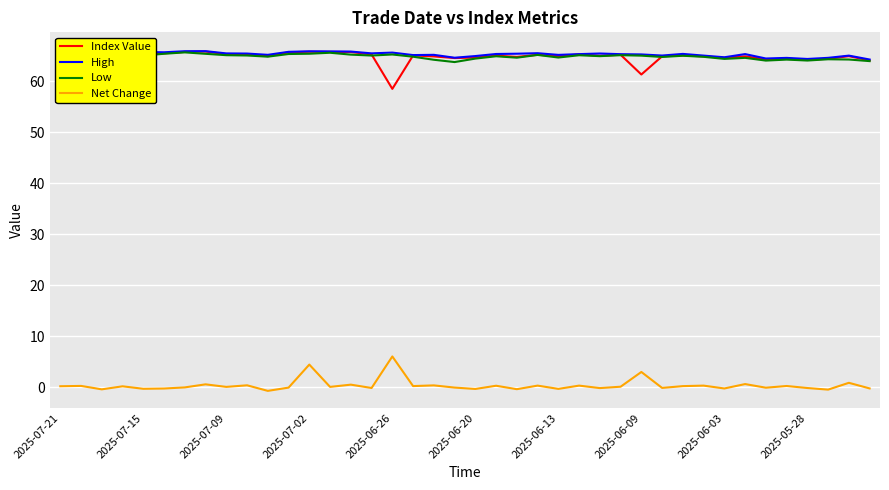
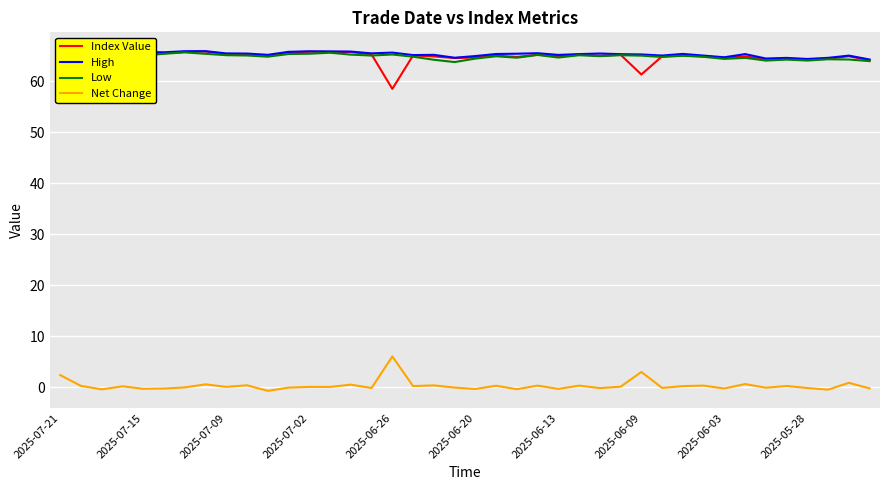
  {
    "Index Value": {
      "2025-06-26": 59,
      "2025-06-09": 61
    },
    "Net Change": {
-     "2025-07-21": 0,
+     "2025-07-21": 2,
      "2025-07-15": 0,
      "2025-07-09": 0,
-     "2025-07-02": 4,
+     "2025-07-02": 0,
      "2025-06-26": 6,
      "2025-06-20": 0,
      "2025-06-13": 0,
      "2025-06-09": 3,
      "2025-06-03": 0,
      "2025-05-28": 0
    }
  }
